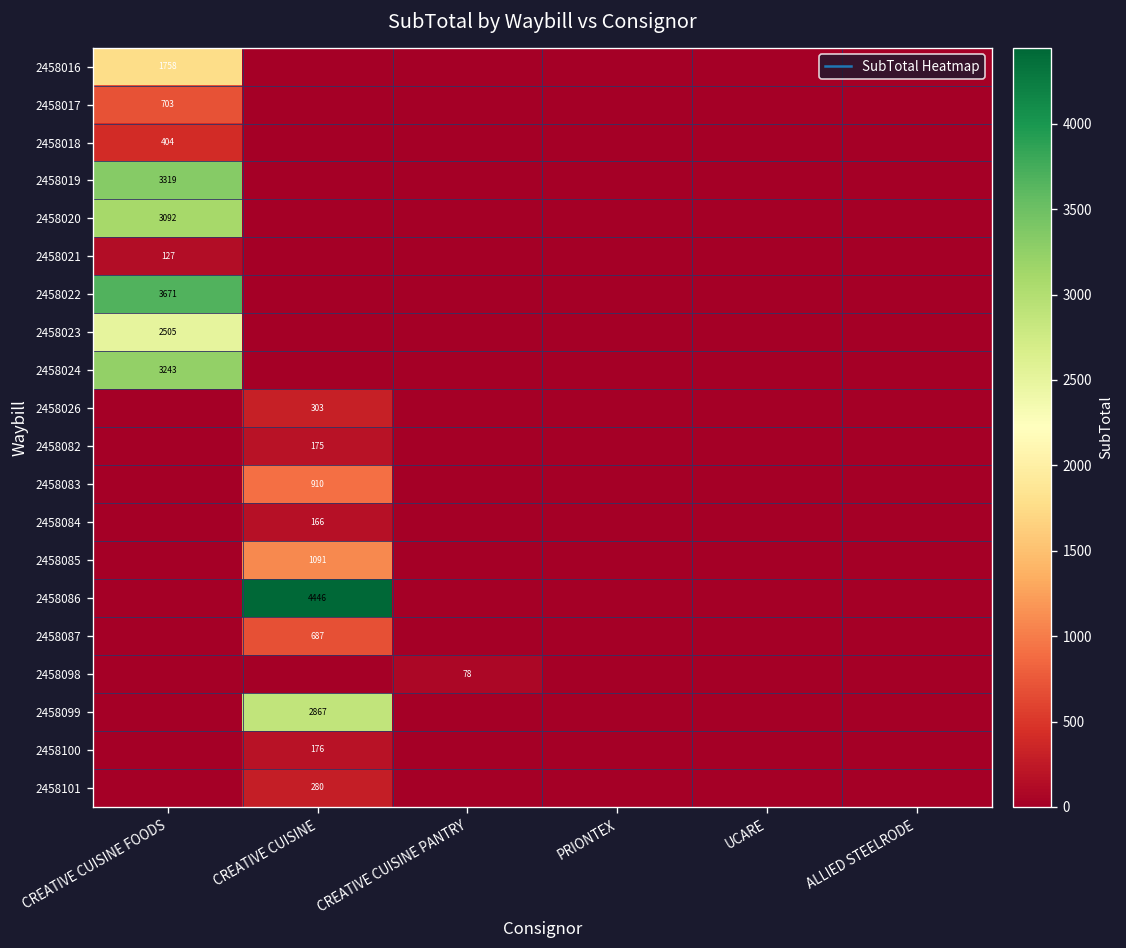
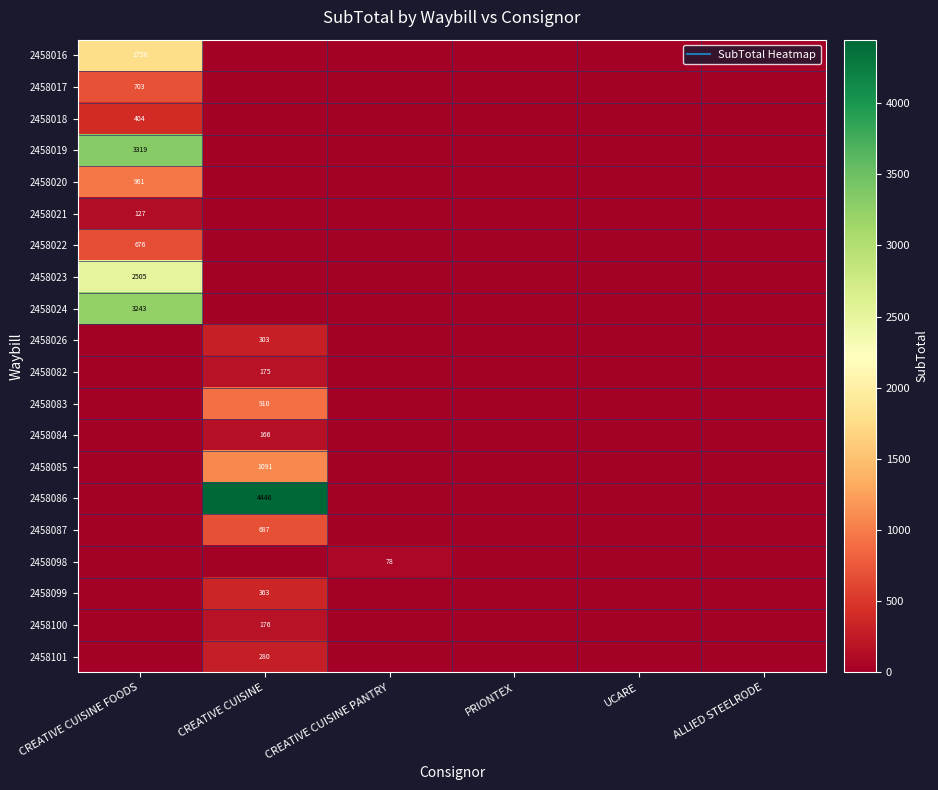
  {
    "2458016": {
      "CREATIVE CUISINE FOODS": 1758
    },
    "2458017": {
      "CREATIVE CUISINE FOODS": 703
    },
    "2458018": {
      "CREATIVE CUISINE FOODS": 404
    },
    "2458019": {
      "CREATIVE CUISINE FOODS": 3319
    },
    "2458020": {
-     "CREATIVE CUISINE FOODS": 3092
+     "CREATIVE CUISINE FOODS": 961
    },
    "2458021": {
      "CREATIVE CUISINE FOODS": 127
    },
    "2458022": {
-     "CREATIVE CUISINE FOODS": 3671
+     "CREATIVE CUISINE FOODS": 676
    },
    "2458023": {
      "CREATIVE CUISINE FOODS": 2505
    },
    "2458024": {
      "CREATIVE CUISINE FOODS": 3243
    },
    "2458026": {
      "CREATIVE CUISINE": 303
    },
    "2458082": {
      "CREATIVE CUISINE": 175
    },
    "2458083": {
      "CREATIVE CUISINE": 910
    },
    "2458084": {
      "CREATIVE CUISINE": 166
    },
    "2458085": {
      "CREATIVE CUISINE": 1091
    },
    "2458086": {
      "CREATIVE CUISINE": 4446
    },
    "2458087": {
      "CREATIVE CUISINE": 687
    },
    "2458098": {
      "CREATIVE CUISINE PANTRY": 78
    },
    "2458099": {
-     "CREATIVE CUISINE": 2867
+     "CREATIVE CUISINE": 363
    },
    "2458100": {
      "CREATIVE CUISINE": 176
    },
    "2458101": {
      "CREATIVE CUISINE": 280
    }
  }
